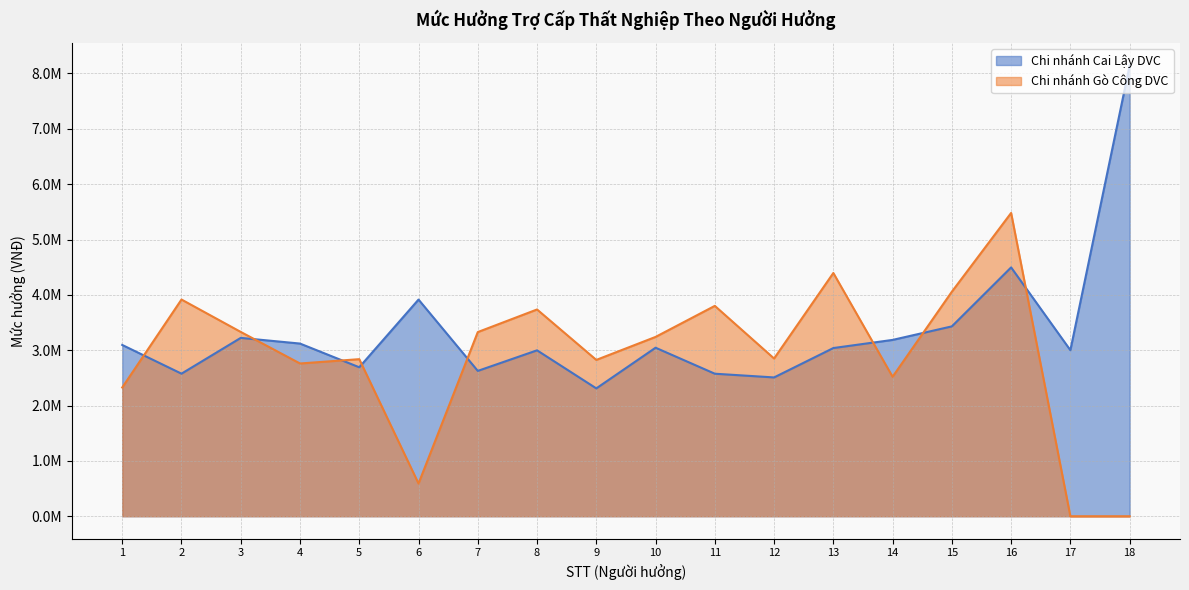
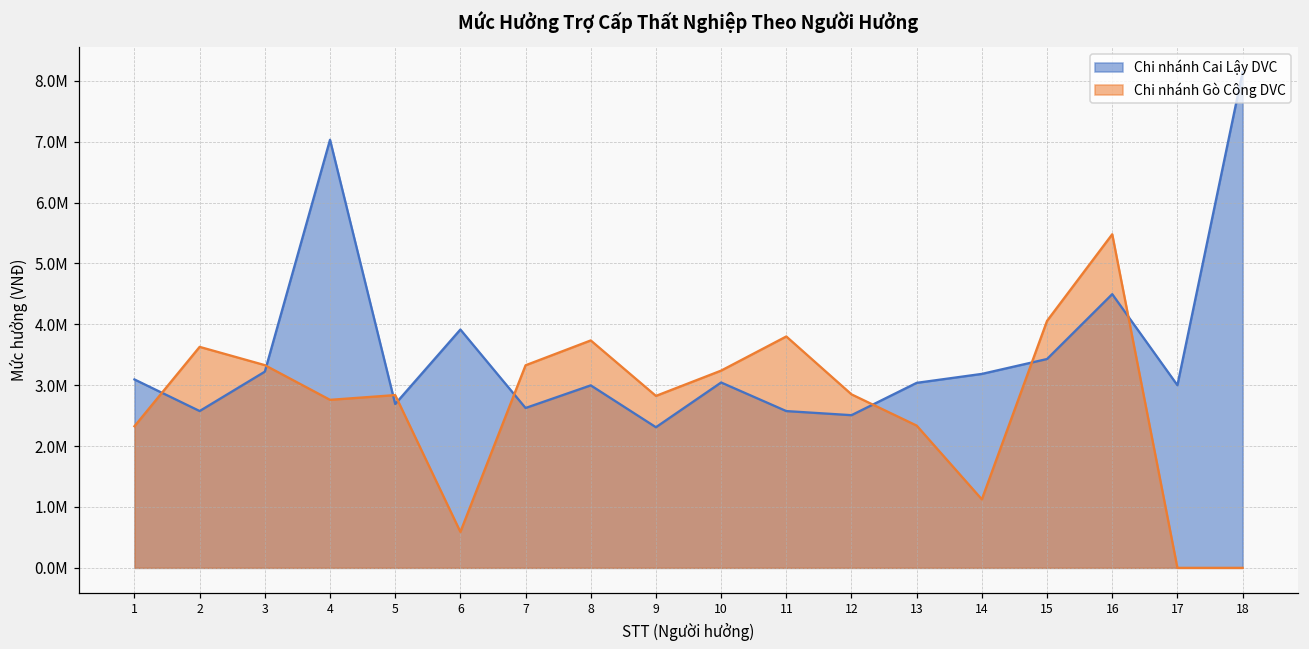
  {
    "Chi nhánh Cai Lậy DVC": {
      "1": 3100000,
      "2": 2600000,
      "3": 3200000,
-     "4": 3100000,
+     "4": 7000000,
      "5": 2700000,
      "6": 3900000,
      "7": 2600000,
      "8": 3000000,
      "9": 2300000,
      "10": 3000000,
      "11": 2600000,
      "12": 2500000,
      "13": 3000000,
      "14": 3200000,
      "15": 3400000,
      "16": 4500000,
      "17": 3000000
    },
    "Chi nhánh Gò Công DVC": {
      "1": 2300000,
-     "2": 3900000,
+     "2": 3600000,
      "3": 3300000,
      "4": 2800000,
      "5": 2800000,
      "6": 600000,
      "7": 3300000,
      "8": 3700000,
      "9": 2800000,
      "10": 3200000,
      "11": 3800000,
      "12": 2900000,
-     "13": 4400000,
-     "14": 2500000,
+     "13": 2300000,
+     "14": 1100000,
      "15": 4100000,
      "16": 5500000,
      "17": 0,
      "18": 0
    }
  }
